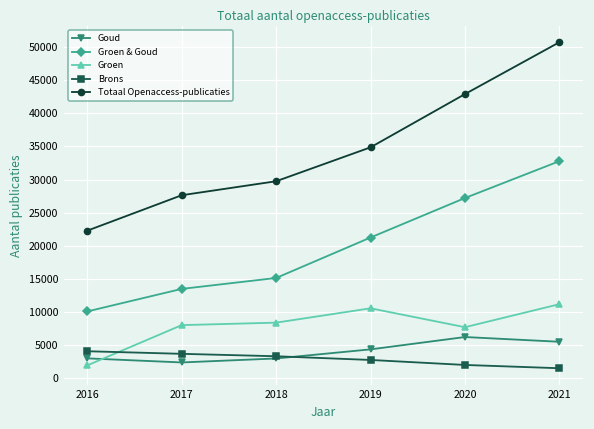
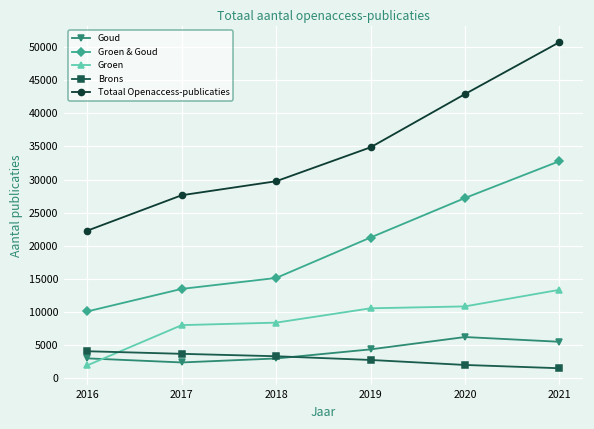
  {
    "Groen": {
      "2016": 2000,
      "2017": 8000,
      "2018": 8000,
      "2019": 11000,
-     "2020": 8000,
-     "2021": 11000
+     "2020": 11000,
+     "2021": 13000
    }
  }
